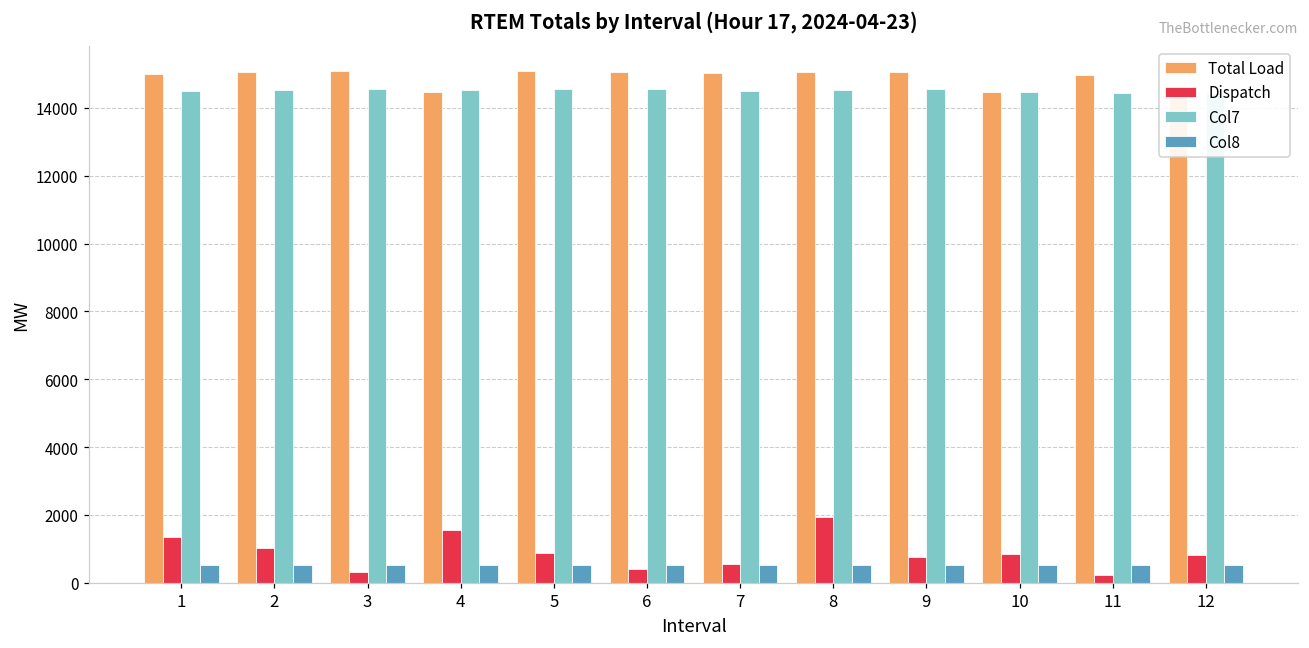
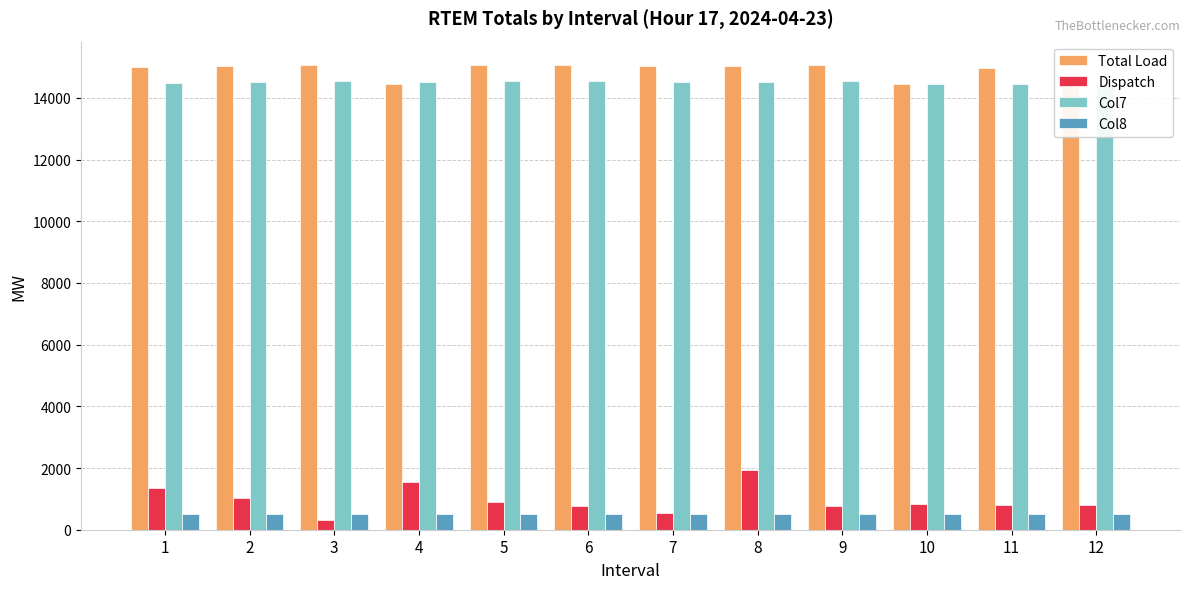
  {
    "Total Load": {
      "1": 15000,
      "2": 15000,
      "3": 15100,
      "4": 14500,
      "5": 15100,
      "6": 15100,
      "7": 15000,
      "8": 15000,
      "9": 15100,
      "10": 14500,
      "11": 15000
    },
    "Dispatch": {
      "1": 1400,
      "2": 1000,
      "3": 300,
      "4": 1500,
      "5": 900,
-     "6": 400,
+     "6": 800,
      "7": 500,
      "8": 1900,
      "9": 800,
      "10": 800,
-     "11": 200,
+     "11": 800,
      "12": 800
    }
  }
